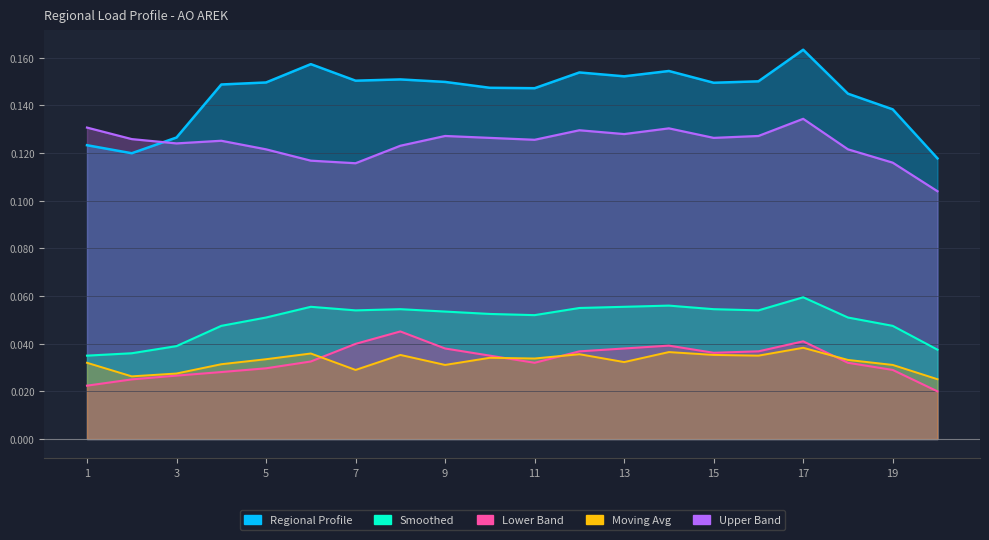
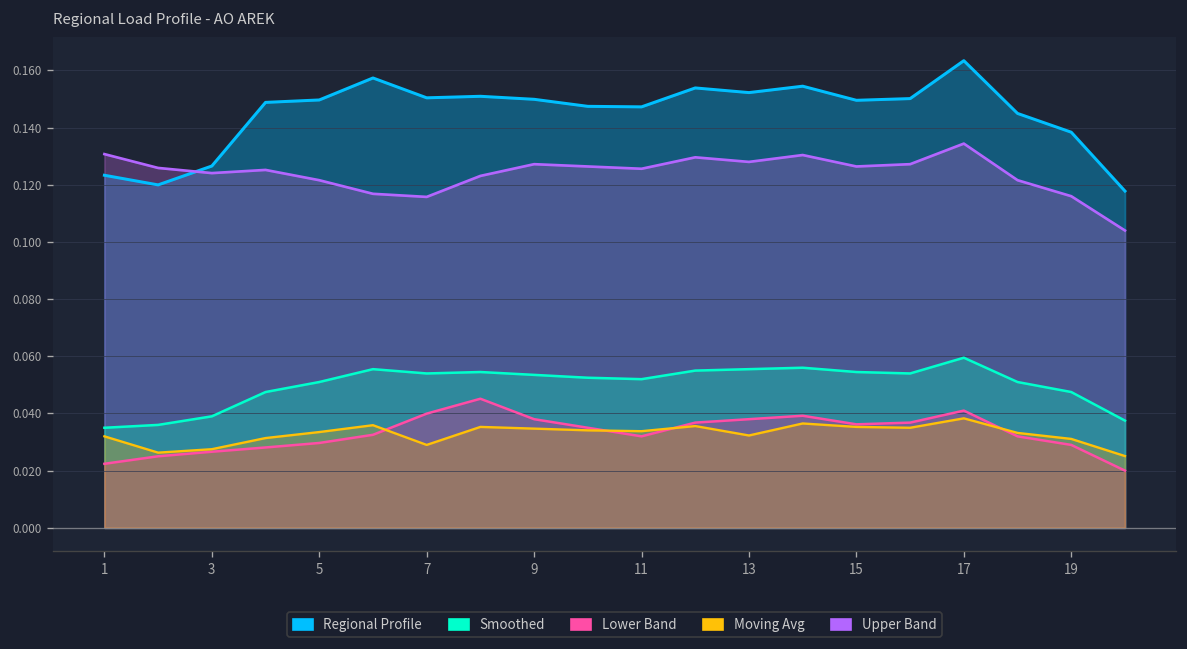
  {
    "Moving Avg": {
      "1": 0.032,
      "5": 0.033,
      "7": 0.029,
-     "9": 0.031,
+     "9": 0.035,
      "11": 0.034,
      "13": 0.032,
      "17": 0.038,
      "19": 0.031
    }
  }
